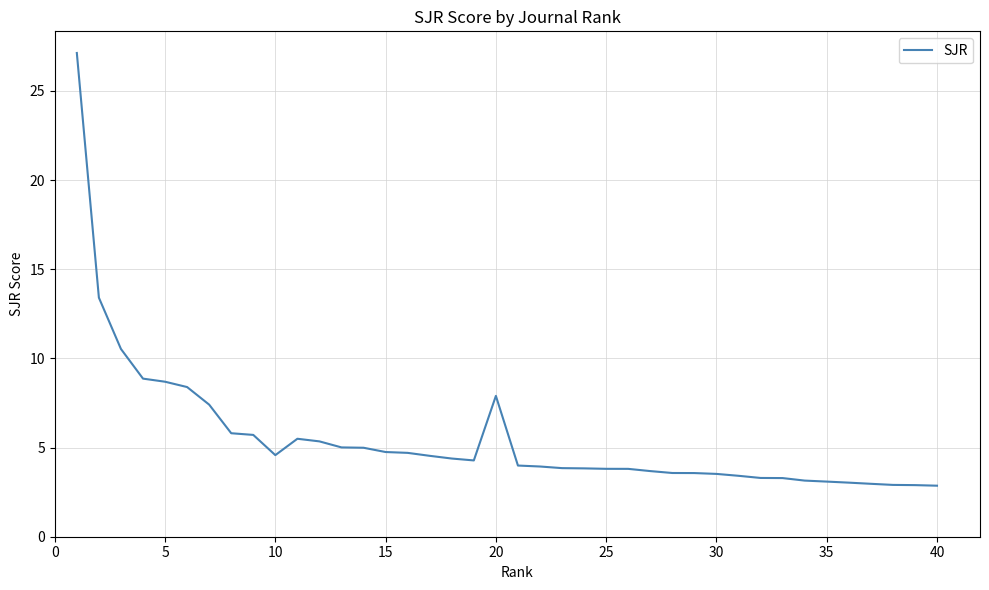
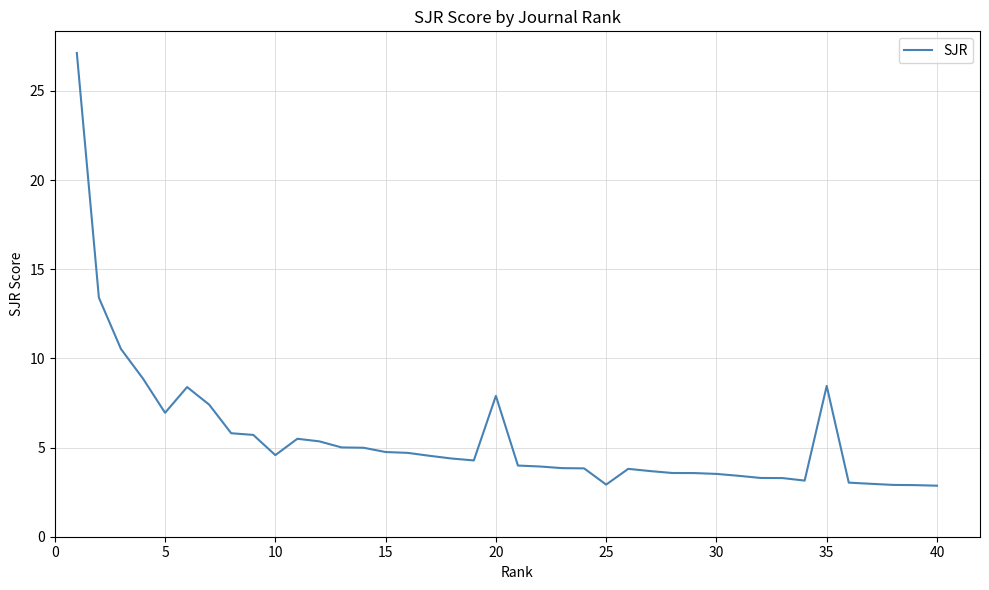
  {
-   "5": 8.7,
+   "5": 7.0,
    "10": 4.6,
    "15": 4.8,
    "20": 7.9,
-   "25": 3.8,
+   "25": 2.9,
    "30": 3.5,
-   "35": 3.1,
+   "35": 8.5,
    "40": 2.9
  }
